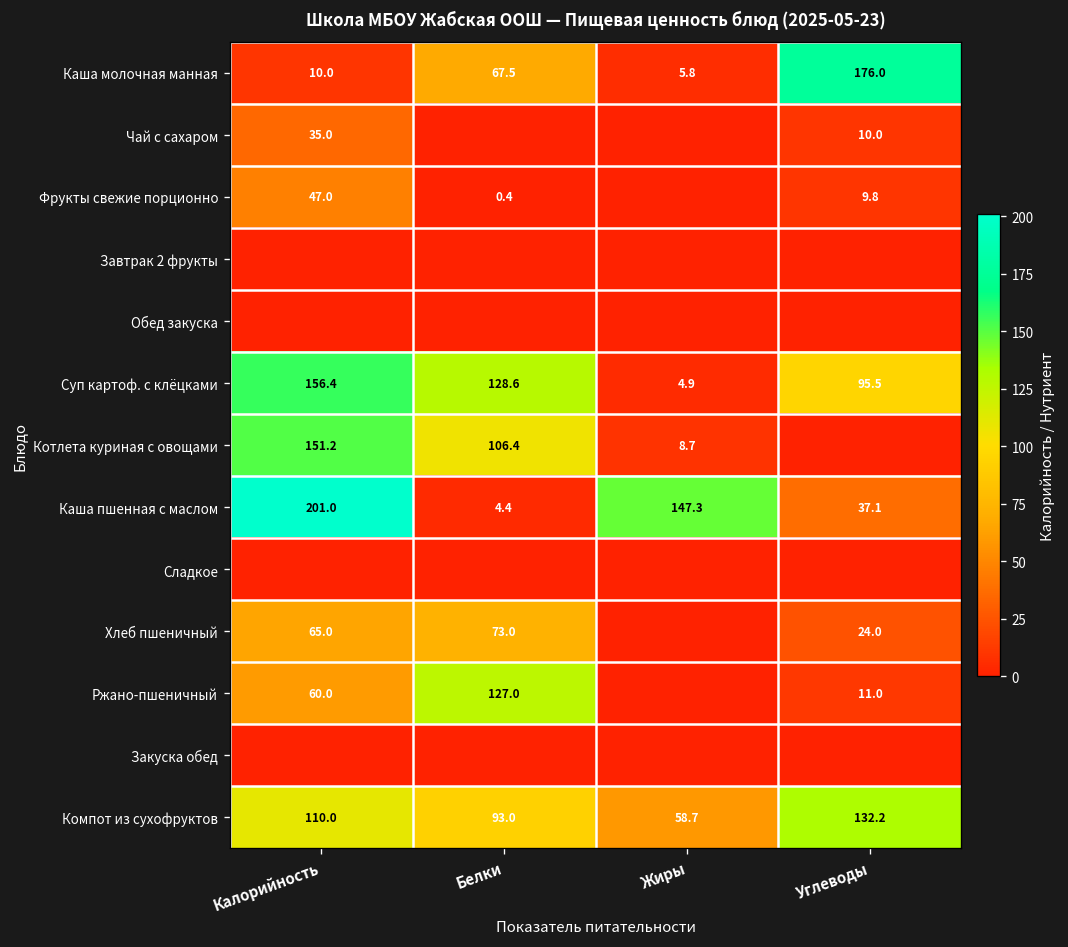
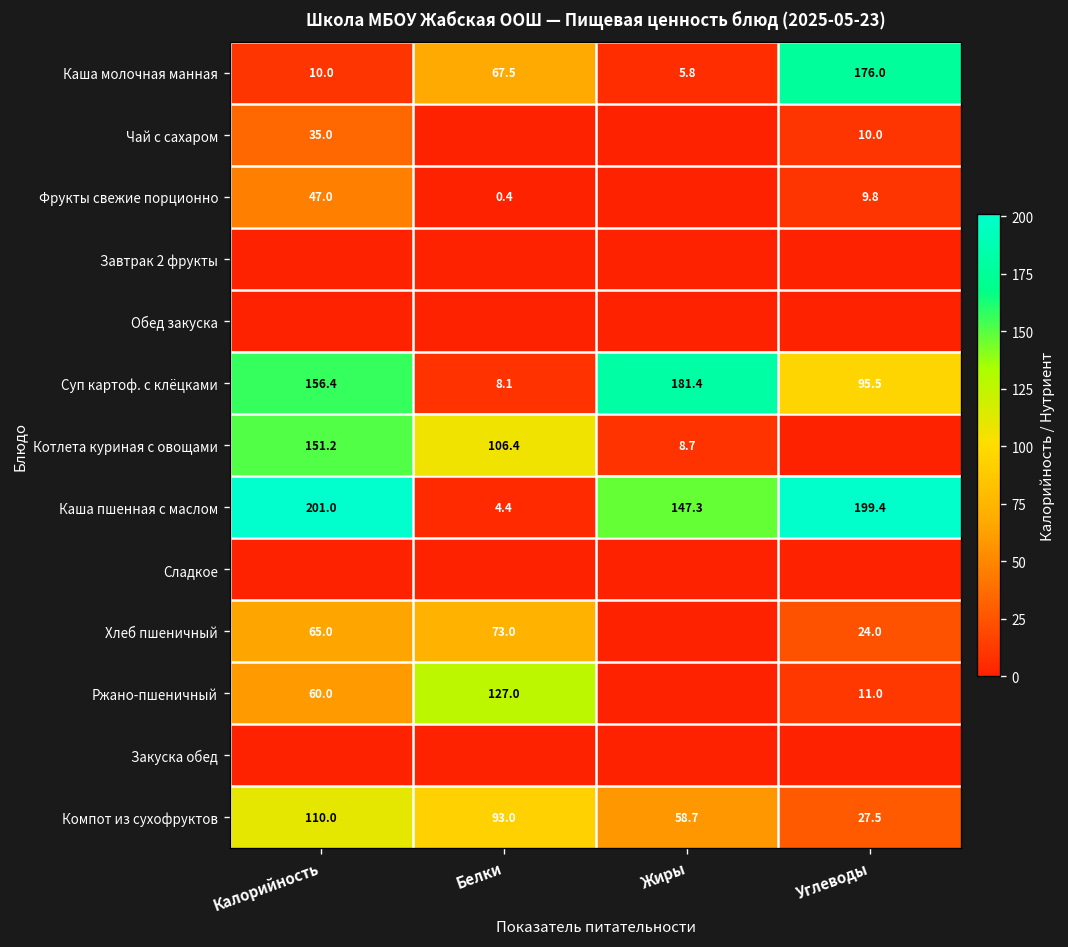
  {
    "Каша молочная манная": {
      "Калорийность": 10.0,
      "Белки": 67.5,
      "Жиры": 5.8,
      "Углеводы": 176.0
    },
    "Чай с сахаром": {
      "Калорийность": 35.0,
      "Углеводы": 10.0
    },
    "Фрукты свежие порционно": {
      "Калорийность": 47.0,
      "Белки": 0.4,
      "Углеводы": 9.8
    },
    "Суп картоф. с клёцками": {
      "Калорийность": 156.4,
-     "Белки": 128.6,
-     "Жиры": 4.9,
+     "Белки": 8.1,
+     "Жиры": 181.4,
      "Углеводы": 95.5
    },
    "Котлета куриная с овощами": {
      "Калорийность": 151.2,
      "Белки": 106.4,
      "Жиры": 8.7
    },
    "Каша пшенная с маслом": {
      "Калорийность": 201.0,
      "Белки": 4.4,
      "Жиры": 147.3,
-     "Углеводы": 37.1
+     "Углеводы": 199.4
    },
    "Хлеб пшеничный": {
      "Калорийность": 65.0,
      "Белки": 73.0,
      "Углеводы": 24.0
    },
    "Ржано-пшеничный": {
      "Калорийность": 60.0,
      "Белки": 127.0,
      "Углеводы": 11.0
    },
    "Компот из сухофруктов": {
      "Калорийность": 110.0,
      "Белки": 93.0,
      "Жиры": 58.7,
-     "Углеводы": 132.2
+     "Углеводы": 27.5
    }
  }
